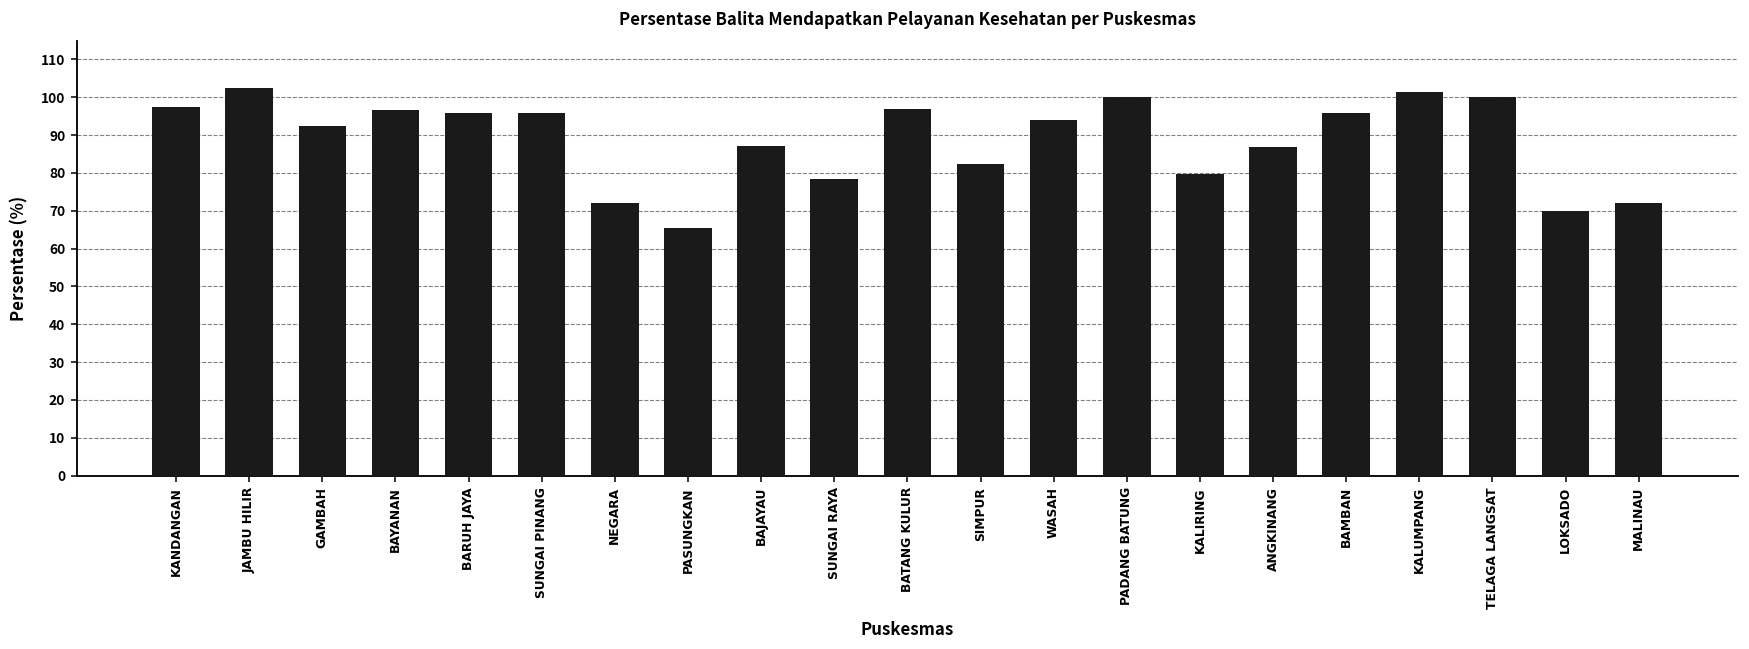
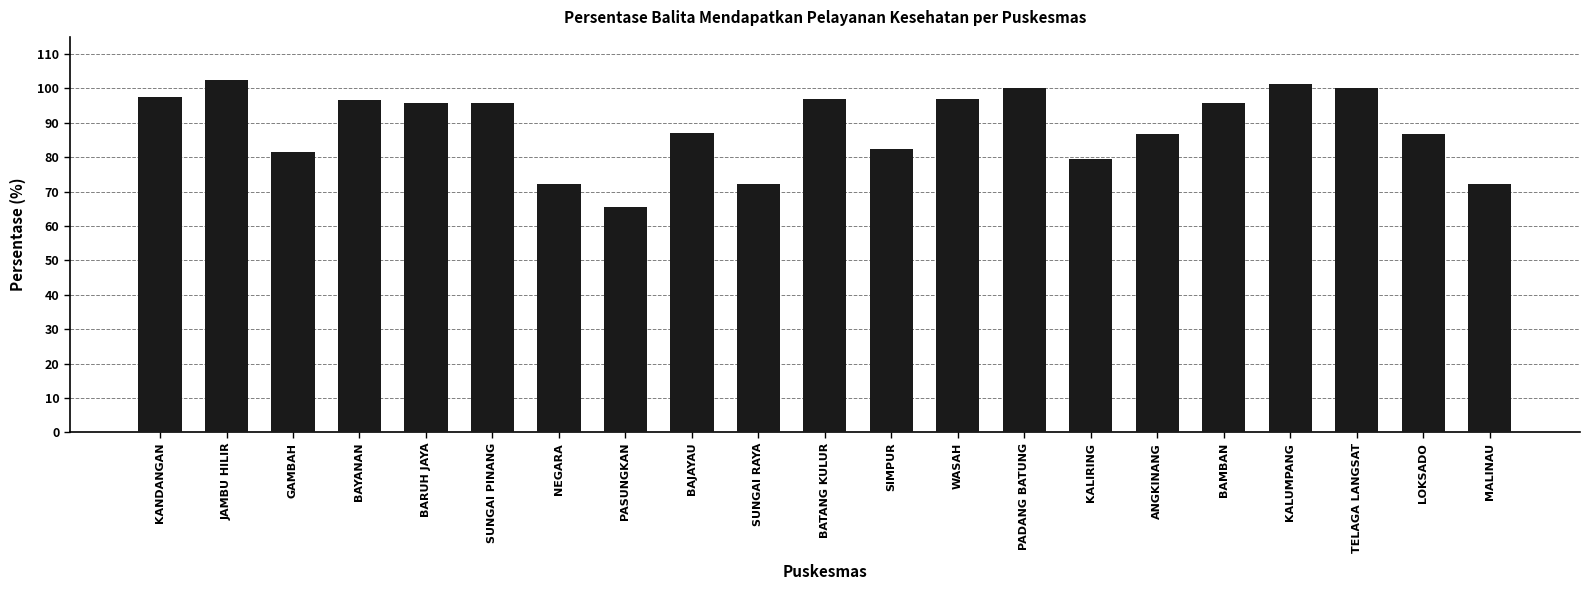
  {
    "KANDANGAN": 97,
    "JAMBU HILIR": 102,
-   "GAMBAH": 93,
+   "GAMBAH": 82,
    "BAYANAN": 97,
    "BARUH JAYA": 96,
    "SUNGAI PINANG": 96,
    "NEGARA": 72,
    "PASUNGKAN": 66,
    "BAJAYAU": 87,
-   "SUNGAI RAYA": 79,
+   "SUNGAI RAYA": 72,
    "BATANG KULUR": 97,
    "SIMPUR": 82,
-   "WASAH": 94,
+   "WASAH": 97,
    "PADANG BATUNG": 100,
    "KALIRING": 80,
    "ANGKINANG": 87,
    "BAMBAN": 96,
    "KALUMPANG": 101,
    "TELAGA LANGSAT": 100,
-   "LOKSADO": 70,
+   "LOKSADO": 87,
    "MALINAU": 72
  }
